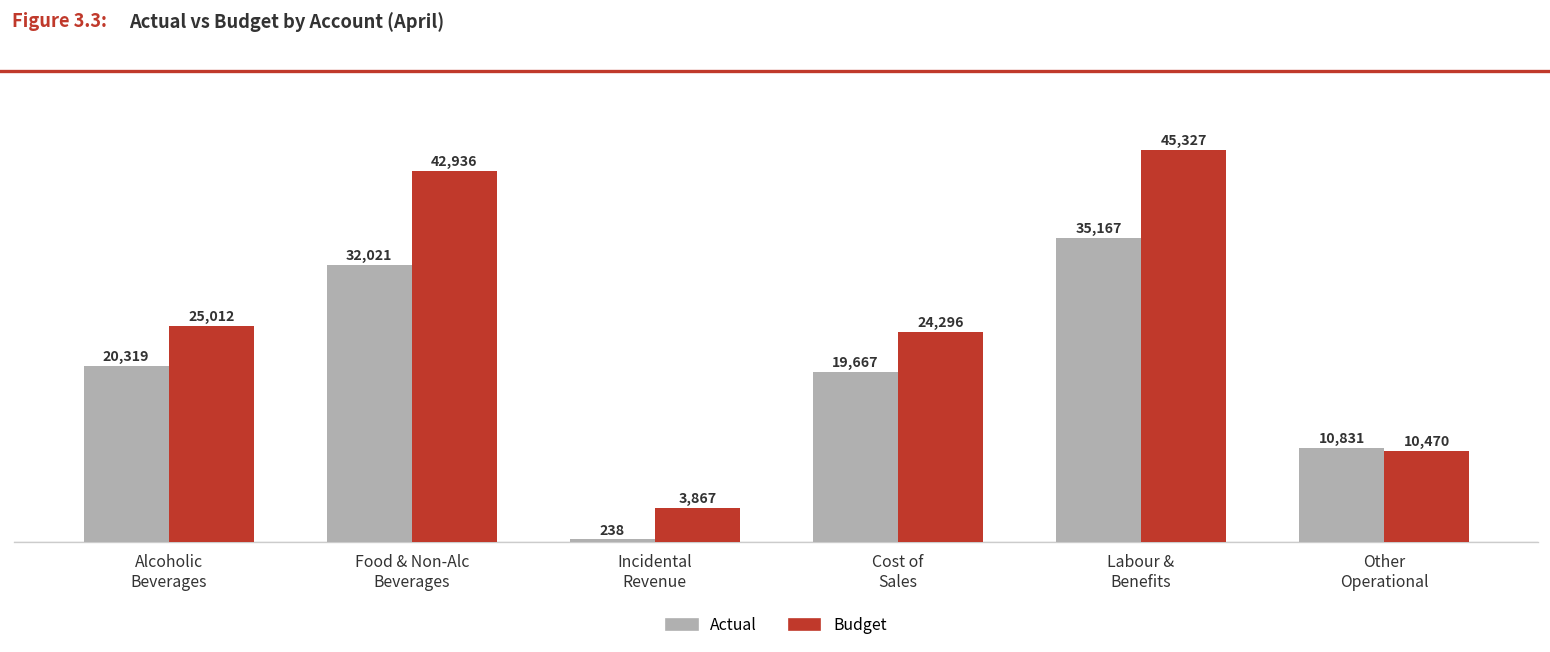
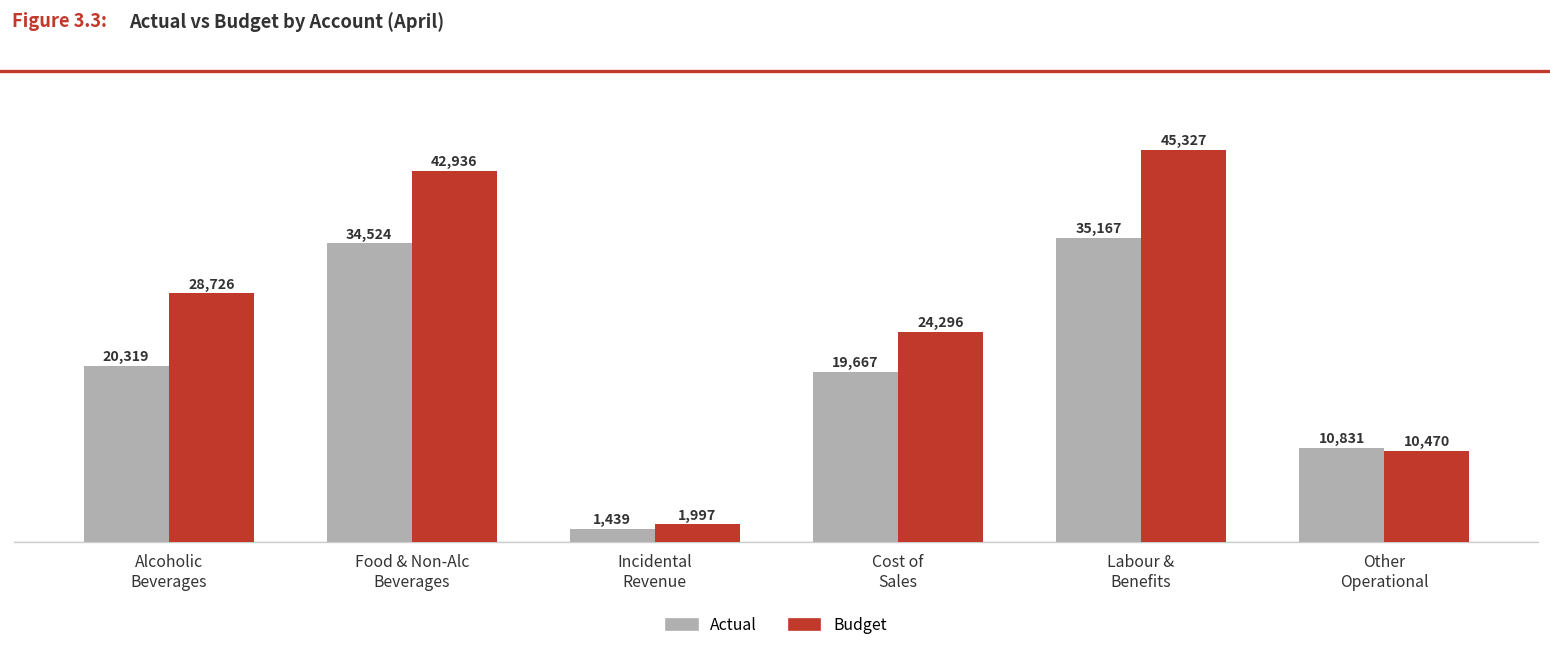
  {
    "Actual": {
      "Alcoholic Beverages": "20,319",
-     "Food & Non-Alc Beverages": "32,021",
-     "Incidental Revenue": "238",
+     "Food & Non-Alc Beverages": "34,524",
+     "Incidental Revenue": "1,439",
      "Cost of Sales": "19,667",
      "Labour & Benefits": "35,167",
      "Other Operational": "10,831"
    },
    "Budget": {
-     "Alcoholic Beverages": "25,012",
+     "Alcoholic Beverages": "28,726",
      "Food & Non-Alc Beverages": "42,936",
-     "Incidental Revenue": "3,867",
+     "Incidental Revenue": "1,997",
      "Cost of Sales": "24,296",
      "Labour & Benefits": "45,327",
      "Other Operational": "10,470"
    }
  }
